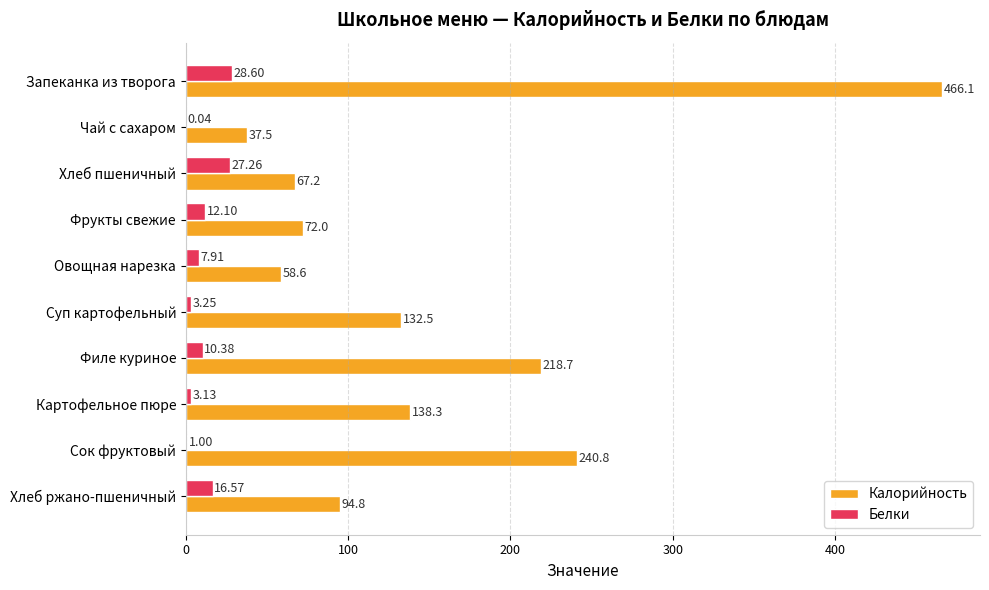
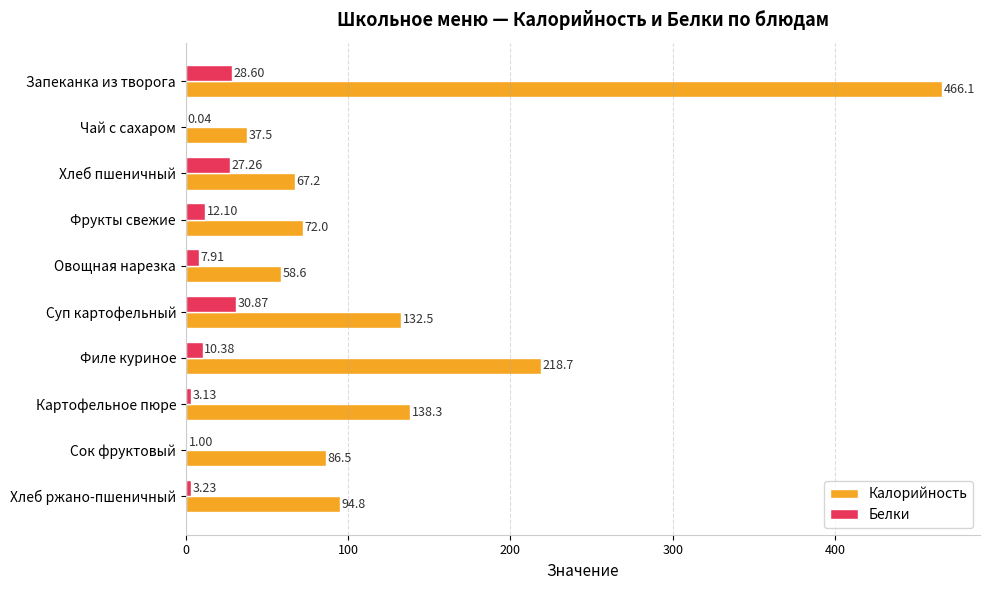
  {
    "Калорийность": {
      "Запеканка из творога": 466.1,
      "Чай с сахаром": 37.5,
      "Хлеб пшеничный": 67.2,
      "Фрукты свежие": 72.0,
      "Овощная нарезка": 58.6,
      "Суп картофельный": 132.5,
      "Филе куриное": 218.7,
      "Картофельное пюре": 138.3,
-     "Сок фруктовый": 240.8,
+     "Сок фруктовый": 86.5,
      "Хлеб ржано-пшеничный": 94.8
    },
    "Белки": {
      "Запеканка из творога": 28.60,
      "Чай с сахаром": 0.04,
      "Хлеб пшеничный": 27.26,
      "Фрукты свежие": 12.10,
      "Овощная нарезка": 7.91,
-     "Суп картофельный": 3.25,
+     "Суп картофельный": 30.87,
      "Филе куриное": 10.38,
      "Картофельное пюре": 3.13,
      "Сок фруктовый": 1.00,
-     "Хлеб ржано-пшеничный": 16.57
+     "Хлеб ржано-пшеничный": 3.23
    }
  }
